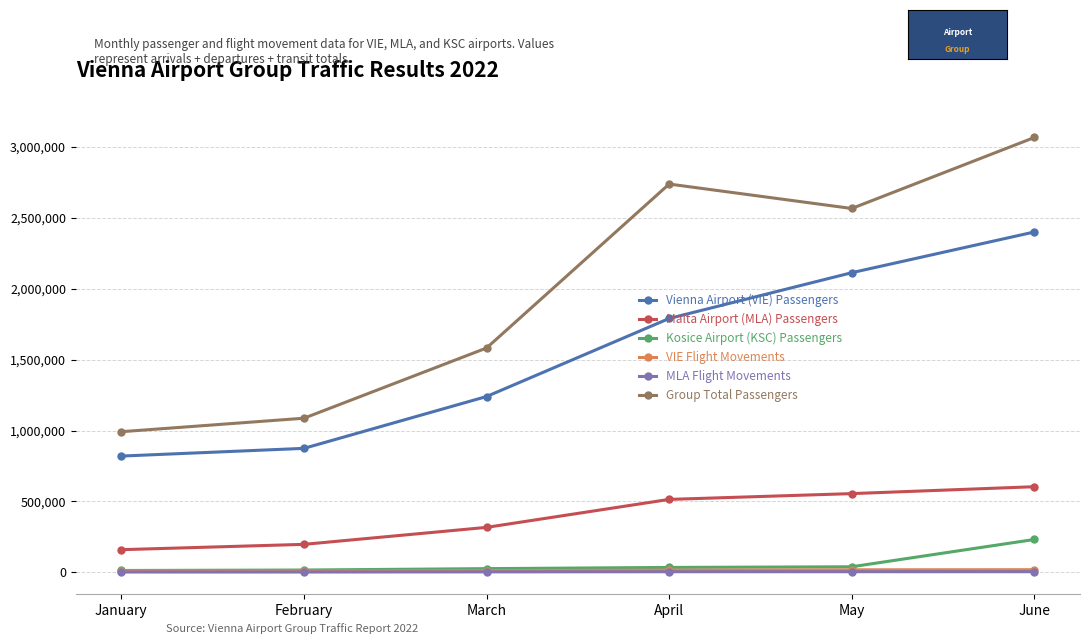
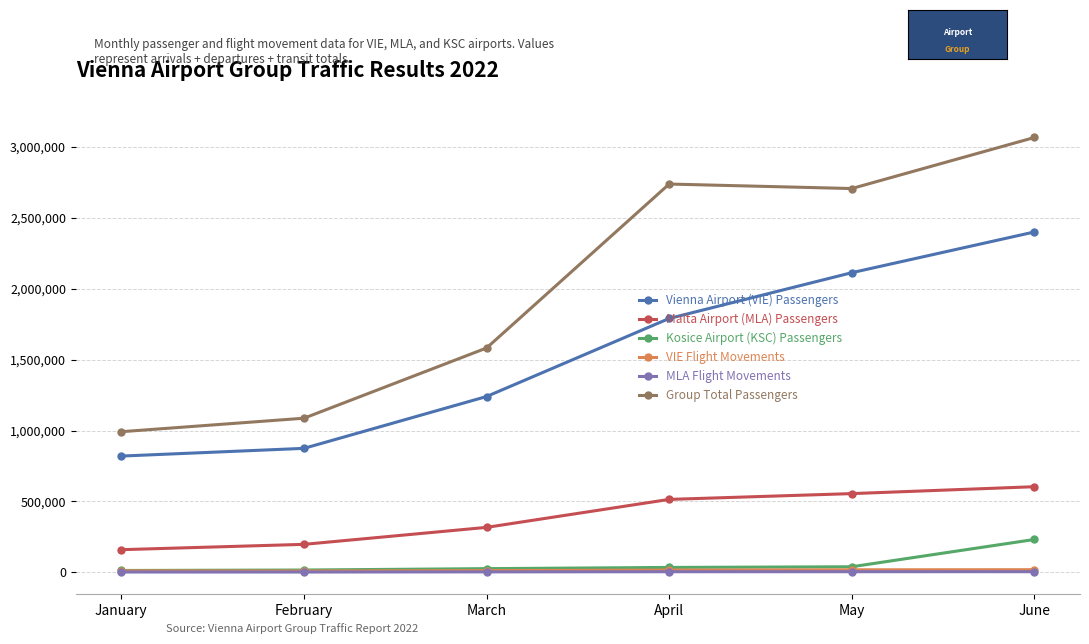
  {
    "Kosice Airport (KSC) Passengers": {
      "April": "30,000",
      "May": "40,000",
      "June": "230,000"
    },
    "Group Total Passengers": {
      "January": "990,000",
      "February": "1,090,000",
      "March": "1,580,000",
      "April": "2,740,000",
-     "May": "2,570,000",
+     "May": "2,710,000",
      "June": "3,070,000"
    }
  }
